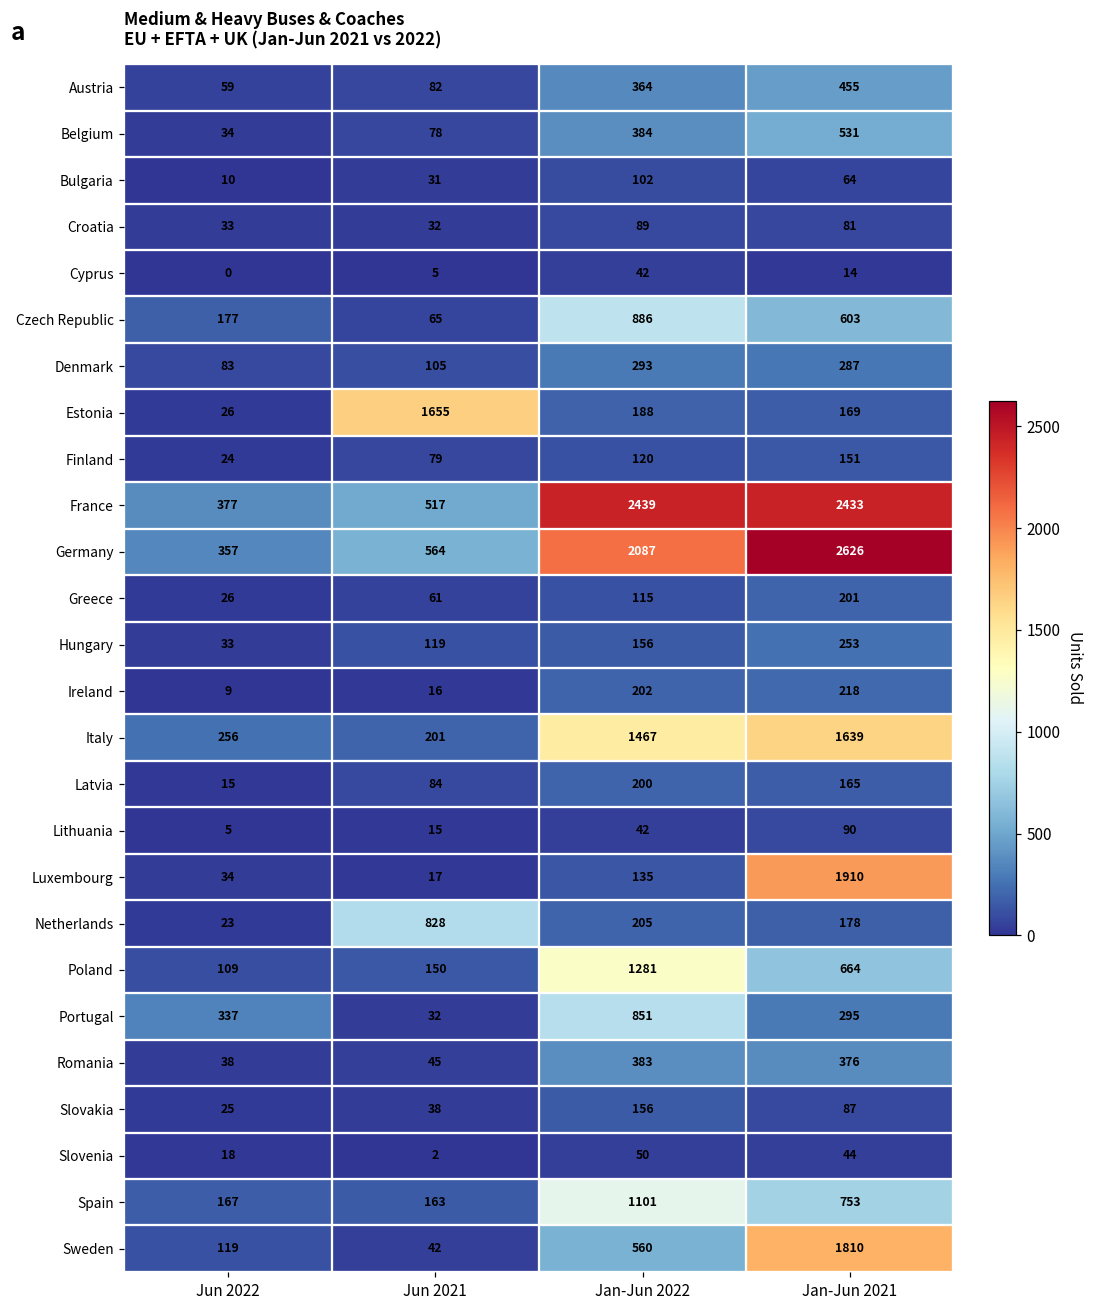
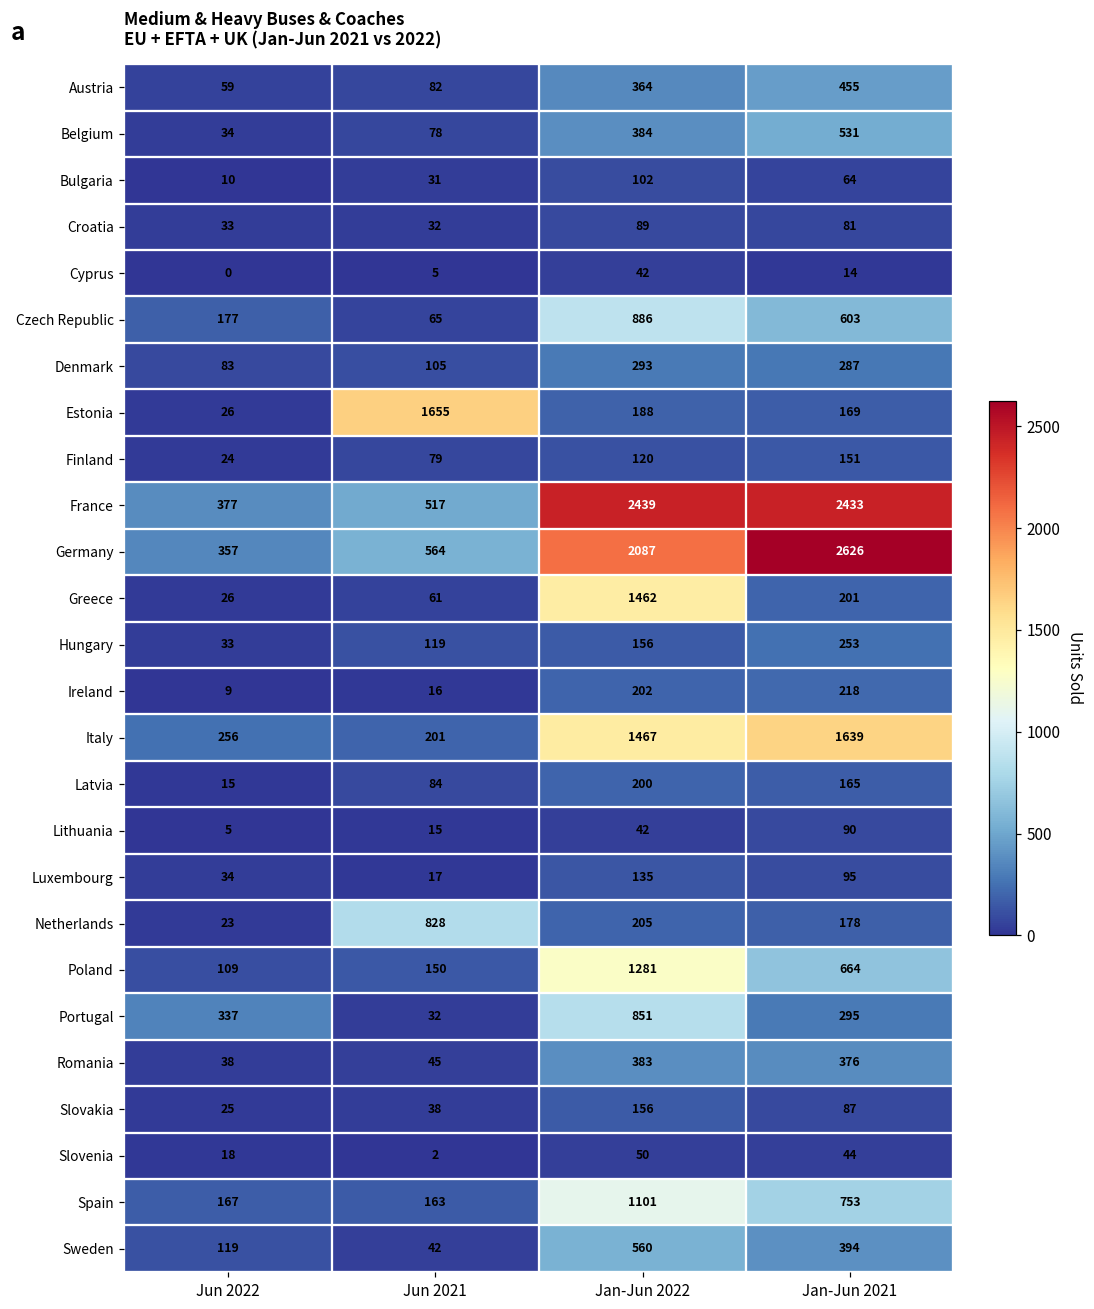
  {
    "Austria": {
      "Jun 2022": 59,
      "Jun 2021": 82,
      "Jan-Jun 2022": 364,
      "Jan-Jun 2021": 455
    },
    "Belgium": {
      "Jun 2022": 34,
      "Jun 2021": 78,
      "Jan-Jun 2022": 384,
      "Jan-Jun 2021": 531
    },
    "Bulgaria": {
      "Jun 2022": 10,
      "Jun 2021": 31,
      "Jan-Jun 2022": 102,
      "Jan-Jun 2021": 64
    },
    "Croatia": {
      "Jun 2022": 33,
      "Jun 2021": 32,
      "Jan-Jun 2022": 89,
      "Jan-Jun 2021": 81
    },
    "Cyprus": {
      "Jun 2022": 0,
      "Jun 2021": 5,
      "Jan-Jun 2022": 42,
      "Jan-Jun 2021": 14
    },
    "Czech Republic": {
      "Jun 2022": 177,
      "Jun 2021": 65,
      "Jan-Jun 2022": 886,
      "Jan-Jun 2021": 603
    },
    "Denmark": {
      "Jun 2022": 83,
      "Jun 2021": 105,
      "Jan-Jun 2022": 293,
      "Jan-Jun 2021": 287
    },
    "Estonia": {
      "Jun 2022": 26,
      "Jun 2021": 1655,
      "Jan-Jun 2022": 188,
      "Jan-Jun 2021": 169
    },
    "Finland": {
      "Jun 2022": 24,
      "Jun 2021": 79,
      "Jan-Jun 2022": 120,
      "Jan-Jun 2021": 151
    },
    "France": {
      "Jun 2022": 377,
      "Jun 2021": 517,
      "Jan-Jun 2022": 2439,
      "Jan-Jun 2021": 2433
    },
    "Germany": {
      "Jun 2022": 357,
      "Jun 2021": 564,
      "Jan-Jun 2022": 2087,
      "Jan-Jun 2021": 2626
    },
    "Greece": {
      "Jun 2022": 26,
      "Jun 2021": 61,
-     "Jan-Jun 2022": 115,
+     "Jan-Jun 2022": 1462,
      "Jan-Jun 2021": 201
    },
    "Hungary": {
      "Jun 2022": 33,
      "Jun 2021": 119,
      "Jan-Jun 2022": 156,
      "Jan-Jun 2021": 253
    },
    "Ireland": {
      "Jun 2022": 9,
      "Jun 2021": 16,
      "Jan-Jun 2022": 202,
      "Jan-Jun 2021": 218
    },
    "Italy": {
      "Jun 2022": 256,
      "Jun 2021": 201,
      "Jan-Jun 2022": 1467,
      "Jan-Jun 2021": 1639
    },
    "Latvia": {
      "Jun 2022": 15,
      "Jun 2021": 84,
      "Jan-Jun 2022": 200,
      "Jan-Jun 2021": 165
    },
    "Lithuania": {
      "Jun 2022": 5,
      "Jun 2021": 15,
      "Jan-Jun 2022": 42,
      "Jan-Jun 2021": 90
    },
    "Luxembourg": {
      "Jun 2022": 34,
      "Jun 2021": 17,
      "Jan-Jun 2022": 135,
-     "Jan-Jun 2021": 1910
+     "Jan-Jun 2021": 95
    },
    "Netherlands": {
      "Jun 2022": 23,
      "Jun 2021": 828,
      "Jan-Jun 2022": 205,
      "Jan-Jun 2021": 178
    },
    "Poland": {
      "Jun 2022": 109,
      "Jun 2021": 150,
      "Jan-Jun 2022": 1281,
      "Jan-Jun 2021": 664
    },
    "Portugal": {
      "Jun 2022": 337,
      "Jun 2021": 32,
      "Jan-Jun 2022": 851,
      "Jan-Jun 2021": 295
    },
    "Romania": {
      "Jun 2022": 38,
      "Jun 2021": 45,
      "Jan-Jun 2022": 383,
      "Jan-Jun 2021": 376
    },
    "Slovakia": {
      "Jun 2022": 25,
      "Jun 2021": 38,
      "Jan-Jun 2022": 156,
      "Jan-Jun 2021": 87
    },
    "Slovenia": {
      "Jun 2022": 18,
      "Jun 2021": 2,
      "Jan-Jun 2022": 50,
      "Jan-Jun 2021": 44
    },
    "Spain": {
      "Jun 2022": 167,
      "Jun 2021": 163,
      "Jan-Jun 2022": 1101,
      "Jan-Jun 2021": 753
    },
    "Sweden": {
      "Jun 2022": 119,
      "Jun 2021": 42,
      "Jan-Jun 2022": 560,
-     "Jan-Jun 2021": 1810
+     "Jan-Jun 2021": 394
    }
  }
